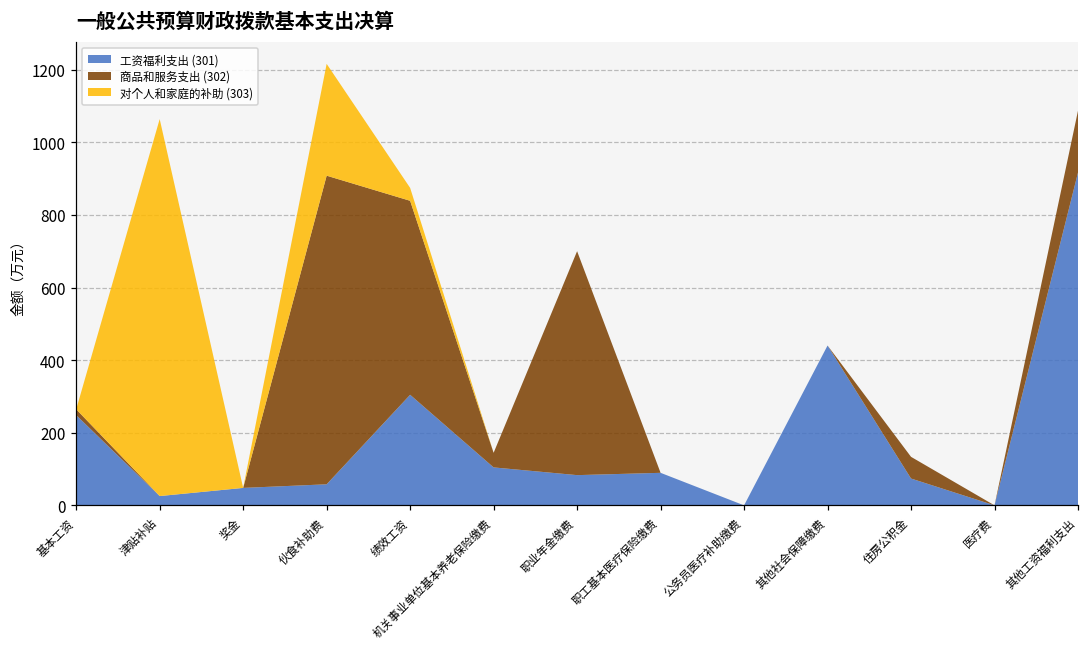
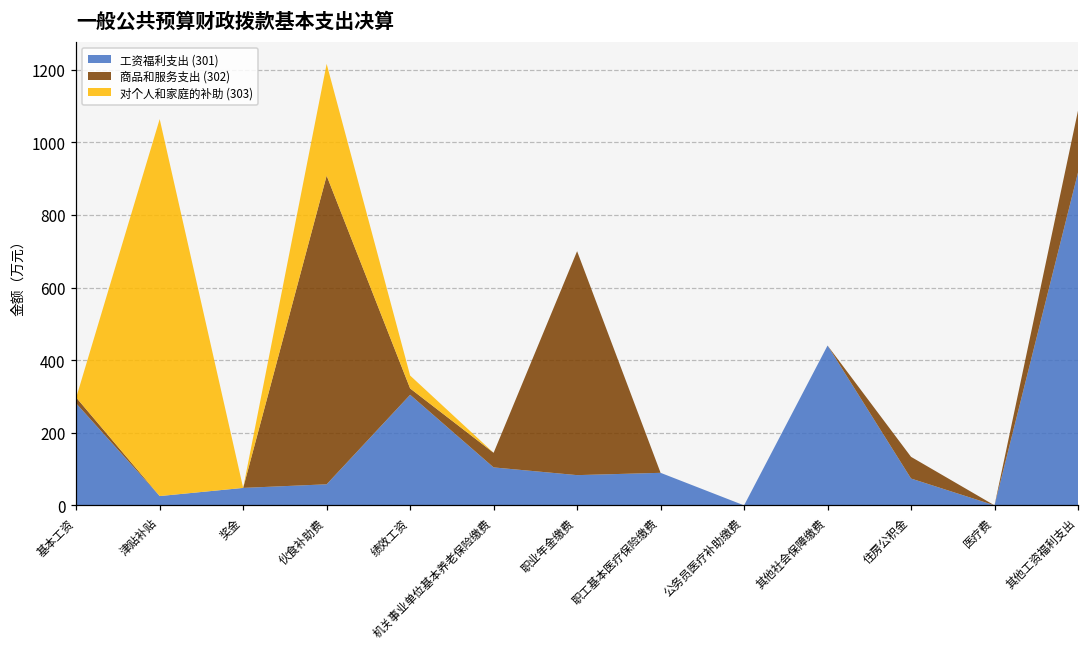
  {
    "工资福利支出 (301)": {
-     "基本工资": 250,
+     "基本工资": 280,
      "伙食补助费": 60,
      "绩效工资": 300,
      "机关事业单位基本养老保险缴费": 100,
      "职业年金缴费": 80,
      "住房公积金": 70,
      "其他工资福利支出": 920
    },
    "商品和服务支出 (302)": {
      "伙食补助费": 850,
-     "绩效工资": 530
+     "绩效工资": 20
    },
    "对个人和家庭的补助 (303)": {
      "津贴补贴": 1040,
      "伙食补助费": 310,
      "绩效工资": 40
    }
  }
